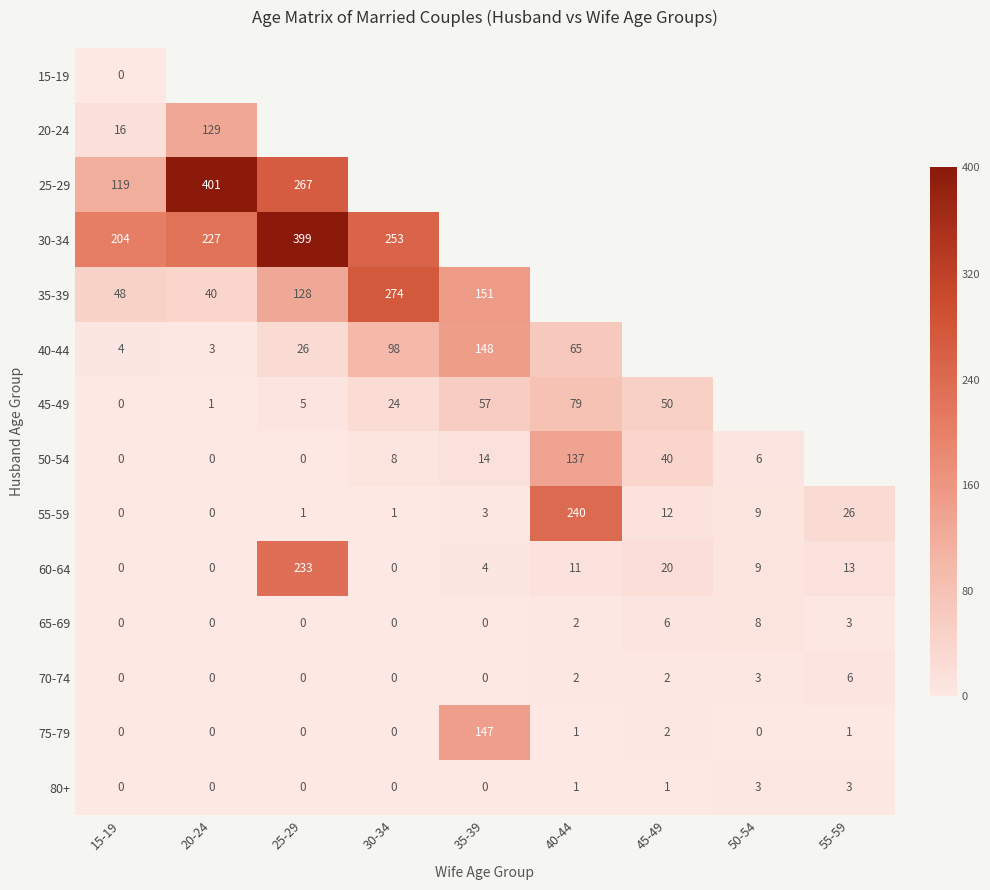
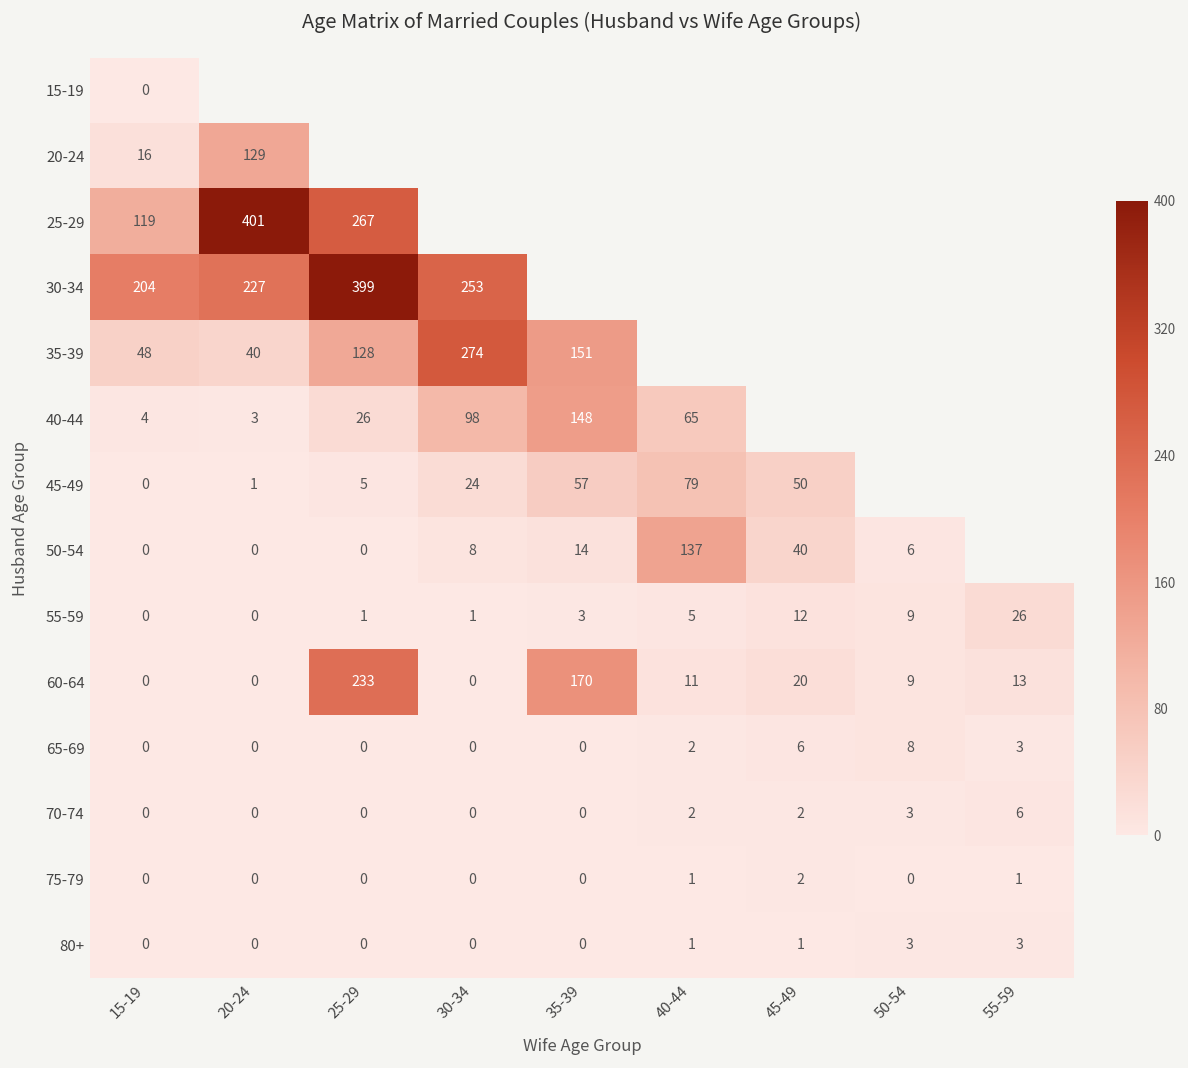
  {
    "15-19": {
      "15-19": 0
    },
    "20-24": {
      "15-19": 16,
      "20-24": 129
    },
    "25-29": {
      "15-19": 119,
      "20-24": 401,
      "25-29": 267
    },
    "30-34": {
      "15-19": 204,
      "20-24": 227,
      "25-29": 399,
      "30-34": 253
    },
    "35-39": {
      "15-19": 48,
      "20-24": 40,
      "25-29": 128,
      "30-34": 274,
      "35-39": 151
    },
    "40-44": {
      "15-19": 4,
      "20-24": 3,
      "25-29": 26,
      "30-34": 98,
      "35-39": 148,
      "40-44": 65
    },
    "45-49": {
      "15-19": 0,
      "20-24": 1,
      "25-29": 5,
      "30-34": 24,
      "35-39": 57,
      "40-44": 79,
      "45-49": 50
    },
    "50-54": {
      "15-19": 0,
      "20-24": 0,
      "25-29": 0,
      "30-34": 8,
      "35-39": 14,
      "40-44": 137,
      "45-49": 40,
      "50-54": 6
    },
    "55-59": {
      "15-19": 0,
      "20-24": 0,
      "25-29": 1,
      "30-34": 1,
      "35-39": 3,
-     "40-44": 240,
+     "40-44": 5,
      "45-49": 12,
      "50-54": 9,
      "55-59": 26
    },
    "60-64": {
      "15-19": 0,
      "20-24": 0,
      "25-29": 233,
      "30-34": 0,
-     "35-39": 4,
+     "35-39": 170,
      "40-44": 11,
      "45-49": 20,
      "50-54": 9,
      "55-59": 13
    },
    "65-69": {
      "15-19": 0,
      "20-24": 0,
      "25-29": 0,
      "30-34": 0,
      "35-39": 0,
      "40-44": 2,
      "45-49": 6,
      "50-54": 8,
      "55-59": 3
    },
    "70-74": {
      "15-19": 0,
      "20-24": 0,
      "25-29": 0,
      "30-34": 0,
      "35-39": 0,
      "40-44": 2,
      "45-49": 2,
      "50-54": 3,
      "55-59": 6
    },
    "75-79": {
      "15-19": 0,
      "20-24": 0,
      "25-29": 0,
      "30-34": 0,
-     "35-39": 147,
+     "35-39": 0,
      "40-44": 1,
      "45-49": 2,
      "50-54": 0,
      "55-59": 1
    },
    "80+": {
      "15-19": 0,
      "20-24": 0,
      "25-29": 0,
      "30-34": 0,
      "35-39": 0,
      "40-44": 1,
      "45-49": 1,
      "50-54": 3,
      "55-59": 3
    }
  }
